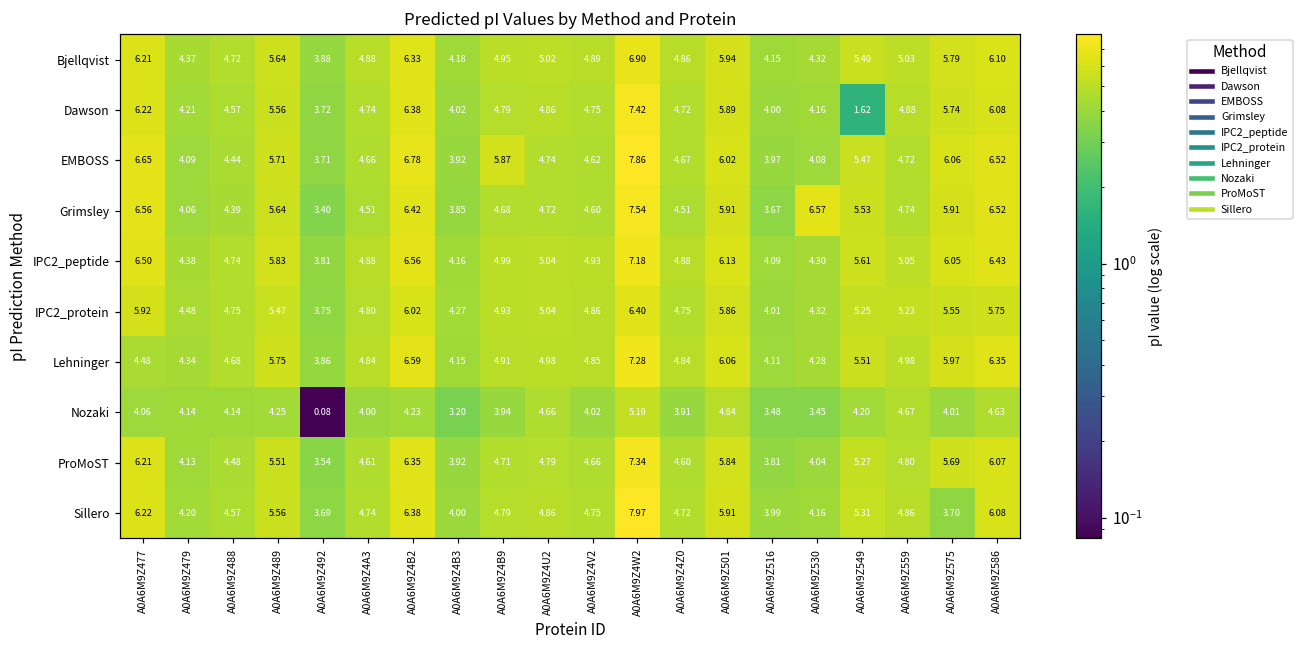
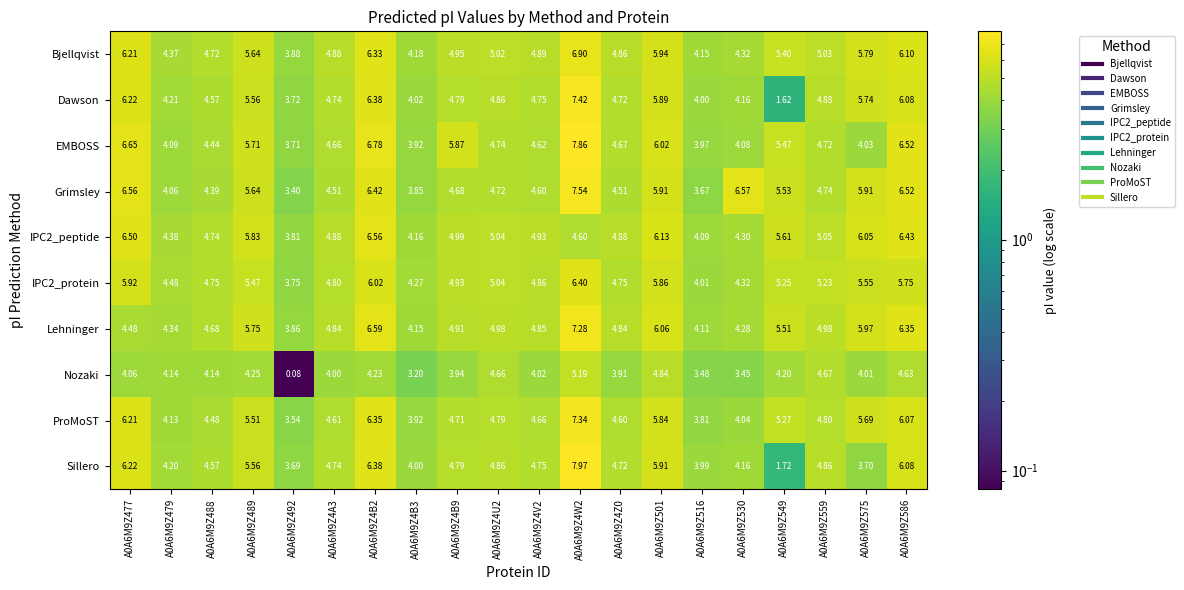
  {
    "Bjellqvist": {
      "A0A6M9Z477": 6.21,
      "A0A6M9Z479": 4.37,
      "A0A6M9Z488": 4.72,
      "A0A6M9Z489": 5.64,
      "A0A6M9Z492": 3.88,
      "A0A6M9Z4A3": 4.88,
      "A0A6M9Z4B2": 6.33,
      "A0A6M9Z4B3": 4.18,
      "A0A6M9Z4B9": 4.95,
      "A0A6M9Z4U2": 5.02,
      "A0A6M9Z4V2": 4.89,
      "A0A6M9Z4W2": 6.90,
      "A0A6M9Z4Z0": 4.86,
      "A0A6M9Z501": 5.94,
      "A0A6M9Z516": 4.15,
      "A0A6M9Z530": 4.32,
      "A0A6M9Z549": 5.40,
      "A0A6M9Z559": 5.03,
      "A0A6M9Z575": 5.79,
      "A0A6M9Z586": 6.10
    },
    "Dawson": {
      "A0A6M9Z477": 6.22,
      "A0A6M9Z479": 4.21,
      "A0A6M9Z488": 4.57,
      "A0A6M9Z489": 5.56,
      "A0A6M9Z492": 3.72,
      "A0A6M9Z4A3": 4.74,
      "A0A6M9Z4B2": 6.38,
      "A0A6M9Z4B3": 4.02,
      "A0A6M9Z4B9": 4.79,
      "A0A6M9Z4U2": 4.86,
      "A0A6M9Z4V2": 4.75,
      "A0A6M9Z4W2": 7.42,
      "A0A6M9Z4Z0": 4.72,
      "A0A6M9Z501": 5.89,
      "A0A6M9Z516": 4.00,
      "A0A6M9Z530": 4.16,
      "A0A6M9Z549": 1.62,
      "A0A6M9Z559": 4.88,
      "A0A6M9Z575": 5.74,
      "A0A6M9Z586": 6.08
    },
    "EMBOSS": {
      "A0A6M9Z477": 6.65,
      "A0A6M9Z479": 4.09,
      "A0A6M9Z488": 4.44,
      "A0A6M9Z489": 5.71,
      "A0A6M9Z492": 3.71,
      "A0A6M9Z4A3": 4.66,
      "A0A6M9Z4B2": 6.78,
      "A0A6M9Z4B3": 3.92,
      "A0A6M9Z4B9": 5.87,
      "A0A6M9Z4U2": 4.74,
      "A0A6M9Z4V2": 4.62,
      "A0A6M9Z4W2": 7.86,
      "A0A6M9Z4Z0": 4.67,
      "A0A6M9Z501": 6.02,
      "A0A6M9Z516": 3.97,
      "A0A6M9Z530": 4.08,
      "A0A6M9Z549": 5.47,
      "A0A6M9Z559": 4.72,
-     "A0A6M9Z575": 6.06,
+     "A0A6M9Z575": 4.03,
      "A0A6M9Z586": 6.52
    },
    "Grimsley": {
      "A0A6M9Z477": 6.56,
      "A0A6M9Z479": 4.06,
      "A0A6M9Z488": 4.39,
      "A0A6M9Z489": 5.64,
      "A0A6M9Z492": 3.40,
      "A0A6M9Z4A3": 4.51,
      "A0A6M9Z4B2": 6.42,
      "A0A6M9Z4B3": 3.85,
      "A0A6M9Z4B9": 4.68,
      "A0A6M9Z4U2": 4.72,
      "A0A6M9Z4V2": 4.60,
      "A0A6M9Z4W2": 7.54,
      "A0A6M9Z4Z0": 4.51,
      "A0A6M9Z501": 5.91,
      "A0A6M9Z516": 3.67,
      "A0A6M9Z530": 6.57,
      "A0A6M9Z549": 5.53,
      "A0A6M9Z559": 4.74,
      "A0A6M9Z575": 5.91,
      "A0A6M9Z586": 6.52
    },
    "IPC2_peptide": {
      "A0A6M9Z477": 6.50,
      "A0A6M9Z479": 4.38,
      "A0A6M9Z488": 4.74,
      "A0A6M9Z489": 5.83,
      "A0A6M9Z492": 3.81,
      "A0A6M9Z4A3": 4.88,
      "A0A6M9Z4B2": 6.56,
      "A0A6M9Z4B3": 4.16,
      "A0A6M9Z4B9": 4.99,
      "A0A6M9Z4U2": 5.04,
      "A0A6M9Z4V2": 4.93,
-     "A0A6M9Z4W2": 7.18,
+     "A0A6M9Z4W2": 4.60,
      "A0A6M9Z4Z0": 4.88,
      "A0A6M9Z501": 6.13,
      "A0A6M9Z516": 4.09,
      "A0A6M9Z530": 4.30,
      "A0A6M9Z549": 5.61,
      "A0A6M9Z559": 5.05,
      "A0A6M9Z575": 6.05,
      "A0A6M9Z586": 6.43
    },
    "IPC2_protein": {
      "A0A6M9Z477": 5.92,
      "A0A6M9Z479": 4.48,
      "A0A6M9Z488": 4.75,
      "A0A6M9Z489": 5.47,
      "A0A6M9Z492": 3.75,
      "A0A6M9Z4A3": 4.80,
      "A0A6M9Z4B2": 6.02,
      "A0A6M9Z4B3": 4.27,
      "A0A6M9Z4B9": 4.93,
      "A0A6M9Z4U2": 5.04,
      "A0A6M9Z4V2": 4.86,
      "A0A6M9Z4W2": 6.40,
      "A0A6M9Z4Z0": 4.75,
      "A0A6M9Z501": 5.86,
      "A0A6M9Z516": 4.01,
      "A0A6M9Z530": 4.32,
      "A0A6M9Z549": 5.25,
      "A0A6M9Z559": 5.23,
      "A0A6M9Z575": 5.55,
      "A0A6M9Z586": 5.75
    },
    "Lehninger": {
      "A0A6M9Z477": 4.48,
      "A0A6M9Z479": 4.34,
      "A0A6M9Z488": 4.68,
      "A0A6M9Z489": 5.75,
      "A0A6M9Z492": 3.86,
      "A0A6M9Z4A3": 4.84,
      "A0A6M9Z4B2": 6.59,
      "A0A6M9Z4B3": 4.15,
      "A0A6M9Z4B9": 4.91,
      "A0A6M9Z4U2": 4.98,
      "A0A6M9Z4V2": 4.85,
      "A0A6M9Z4W2": 7.28,
      "A0A6M9Z4Z0": 4.84,
      "A0A6M9Z501": 6.06,
      "A0A6M9Z516": 4.11,
      "A0A6M9Z530": 4.28,
      "A0A6M9Z549": 5.51,
      "A0A6M9Z559": 4.98,
      "A0A6M9Z575": 5.97,
      "A0A6M9Z586": 6.35
    },
    "Nozaki": {
      "A0A6M9Z477": 4.06,
      "A0A6M9Z479": 4.14,
      "A0A6M9Z488": 4.14,
      "A0A6M9Z489": 4.25,
      "A0A6M9Z492": 0.08,
      "A0A6M9Z4A3": 4.00,
      "A0A6M9Z4B2": 4.23,
      "A0A6M9Z4B3": 3.20,
      "A0A6M9Z4B9": 3.94,
      "A0A6M9Z4U2": 4.66,
      "A0A6M9Z4V2": 4.02,
      "A0A6M9Z4W2": 5.19,
      "A0A6M9Z4Z0": 3.91,
      "A0A6M9Z501": 4.84,
      "A0A6M9Z516": 3.48,
      "A0A6M9Z530": 3.45,
      "A0A6M9Z549": 4.20,
      "A0A6M9Z559": 4.67,
      "A0A6M9Z575": 4.01,
      "A0A6M9Z586": 4.63
    },
    "ProMoST": {
      "A0A6M9Z477": 6.21,
      "A0A6M9Z479": 4.13,
      "A0A6M9Z488": 4.48,
      "A0A6M9Z489": 5.51,
      "A0A6M9Z492": 3.54,
      "A0A6M9Z4A3": 4.61,
      "A0A6M9Z4B2": 6.35,
      "A0A6M9Z4B3": 3.92,
      "A0A6M9Z4B9": 4.71,
      "A0A6M9Z4U2": 4.79,
      "A0A6M9Z4V2": 4.66,
      "A0A6M9Z4W2": 7.34,
      "A0A6M9Z4Z0": 4.60,
      "A0A6M9Z501": 5.84,
      "A0A6M9Z516": 3.81,
      "A0A6M9Z530": 4.04,
      "A0A6M9Z549": 5.27,
      "A0A6M9Z559": 4.80,
      "A0A6M9Z575": 5.69,
      "A0A6M9Z586": 6.07
    },
    "Sillero": {
      "A0A6M9Z477": 6.22,
      "A0A6M9Z479": 4.20,
      "A0A6M9Z488": 4.57,
      "A0A6M9Z489": 5.56,
      "A0A6M9Z492": 3.69,
      "A0A6M9Z4A3": 4.74,
      "A0A6M9Z4B2": 6.38,
      "A0A6M9Z4B3": 4.00,
      "A0A6M9Z4B9": 4.79,
      "A0A6M9Z4U2": 4.86,
      "A0A6M9Z4V2": 4.75,
      "A0A6M9Z4W2": 7.97,
      "A0A6M9Z4Z0": 4.72,
      "A0A6M9Z501": 5.91,
      "A0A6M9Z516": 3.99,
      "A0A6M9Z530": 4.16,
-     "A0A6M9Z549": 5.31,
+     "A0A6M9Z549": 1.72,
      "A0A6M9Z559": 4.86,
      "A0A6M9Z575": 3.70,
      "A0A6M9Z586": 6.08
    }
  }
